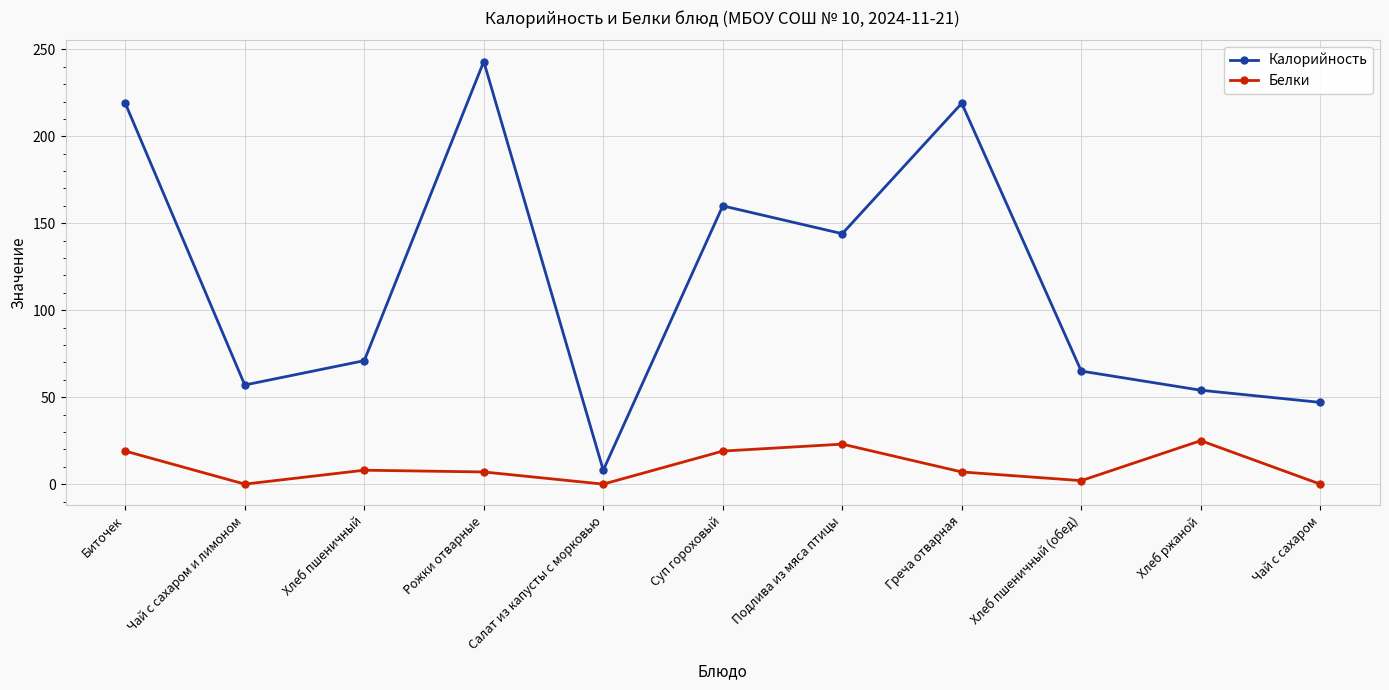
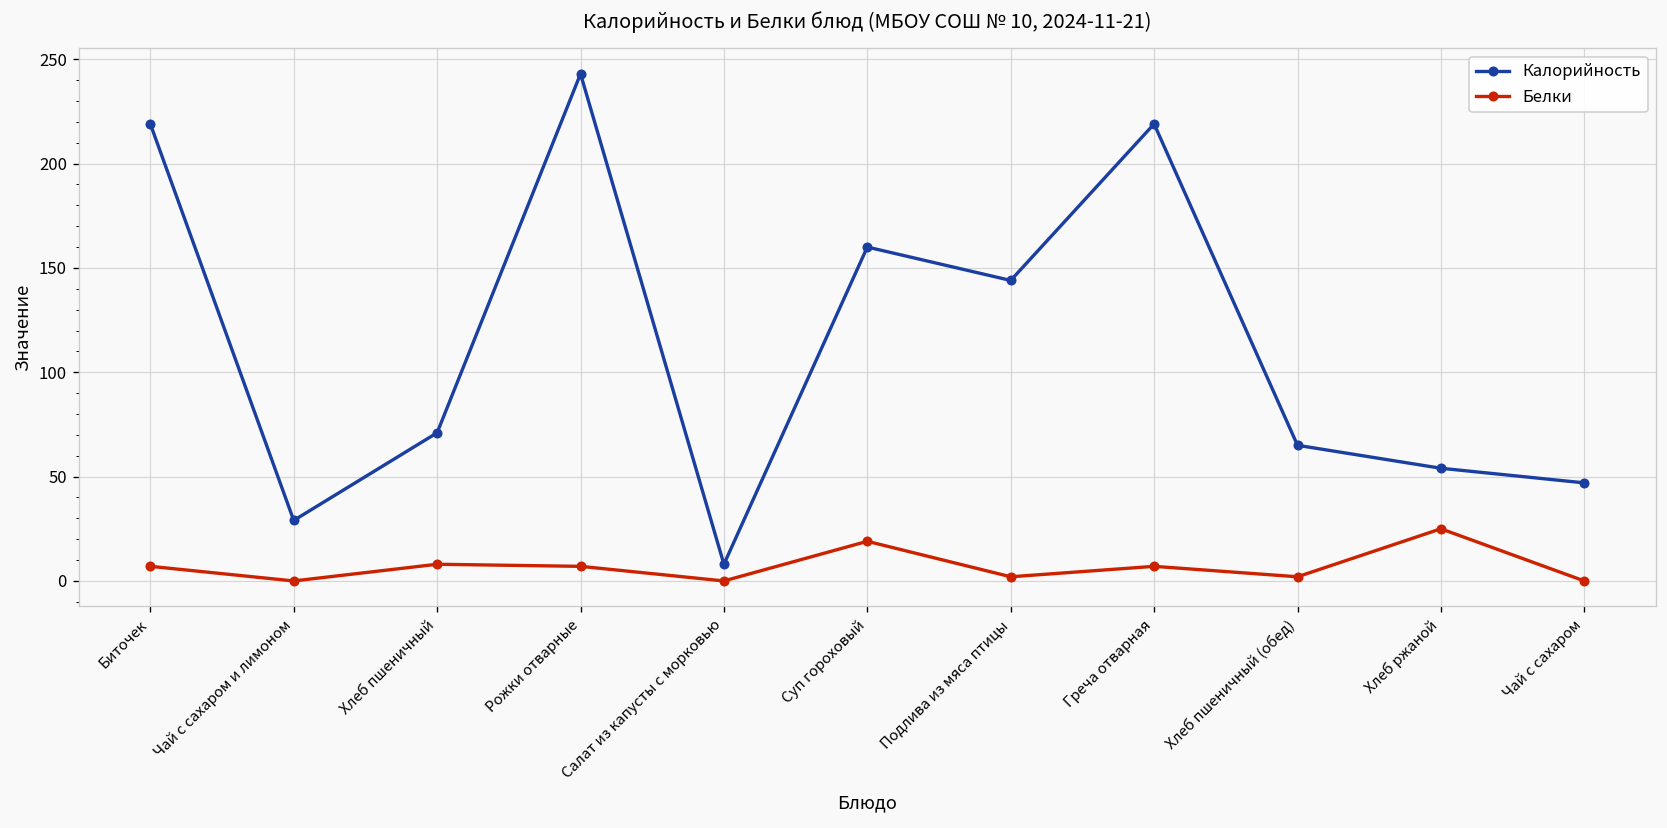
  {
    "Калорийность": {
      "Биточек": 219,
-     "Чай с сахаром и лимоном": 57,
+     "Чай с сахаром и лимоном": 29,
      "Хлеб пшеничный": 71,
      "Рожки отварные": 243,
      "Салат из капусты с морковью": 8,
      "Суп гороховый": 160,
      "Подлива из мяса птицы": 144,
      "Греча отварная": 219,
      "Хлеб пшеничный (обед)": 65,
      "Хлеб ржаной": 54,
      "Чай с сахаром": 47
    },
    "Белки": {
-     "Биточек": 19,
+     "Биточек": 7,
      "Чай с сахаром и лимоном": 0,
      "Хлеб пшеничный": 8,
      "Рожки отварные": 7,
      "Салат из капусты с морковью": 0,
      "Суп гороховый": 19,
-     "Подлива из мяса птицы": 23,
+     "Подлива из мяса птицы": 2,
      "Греча отварная": 7,
      "Хлеб пшеничный (обед)": 2,
      "Хлеб ржаной": 25,
      "Чай с сахаром": 0
    }
  }
